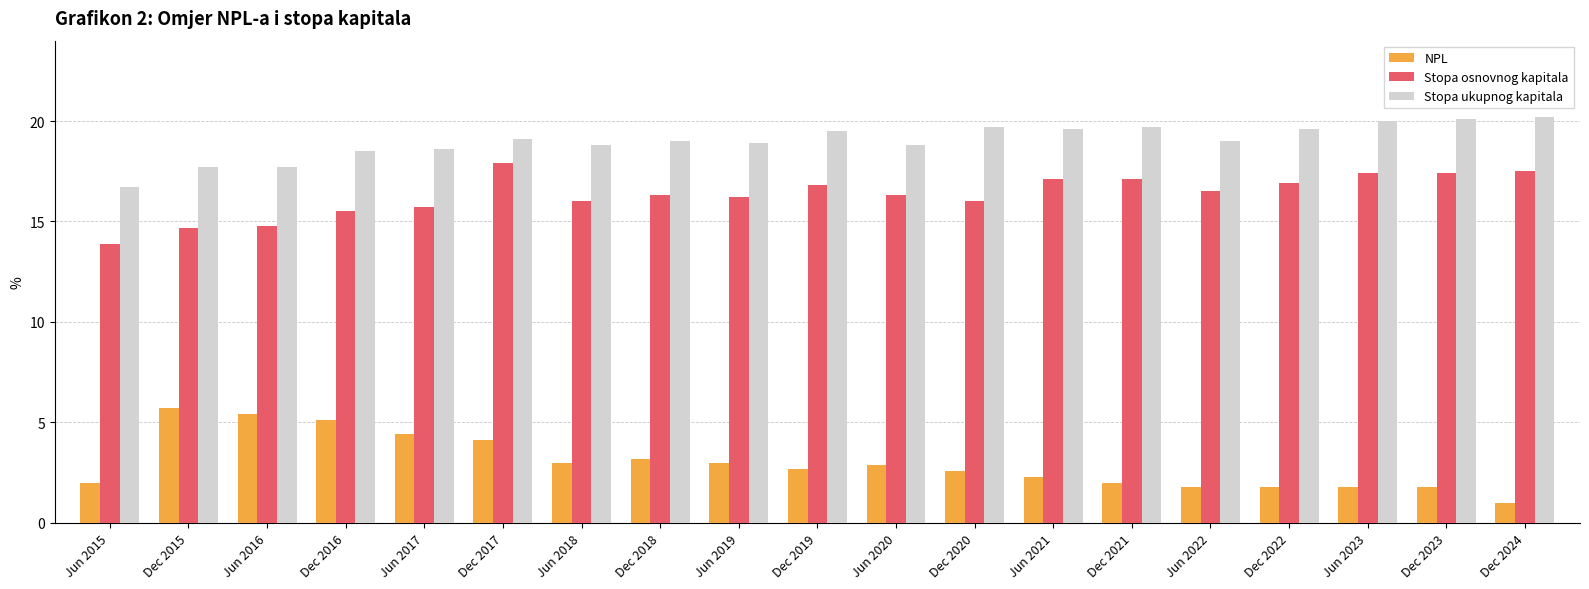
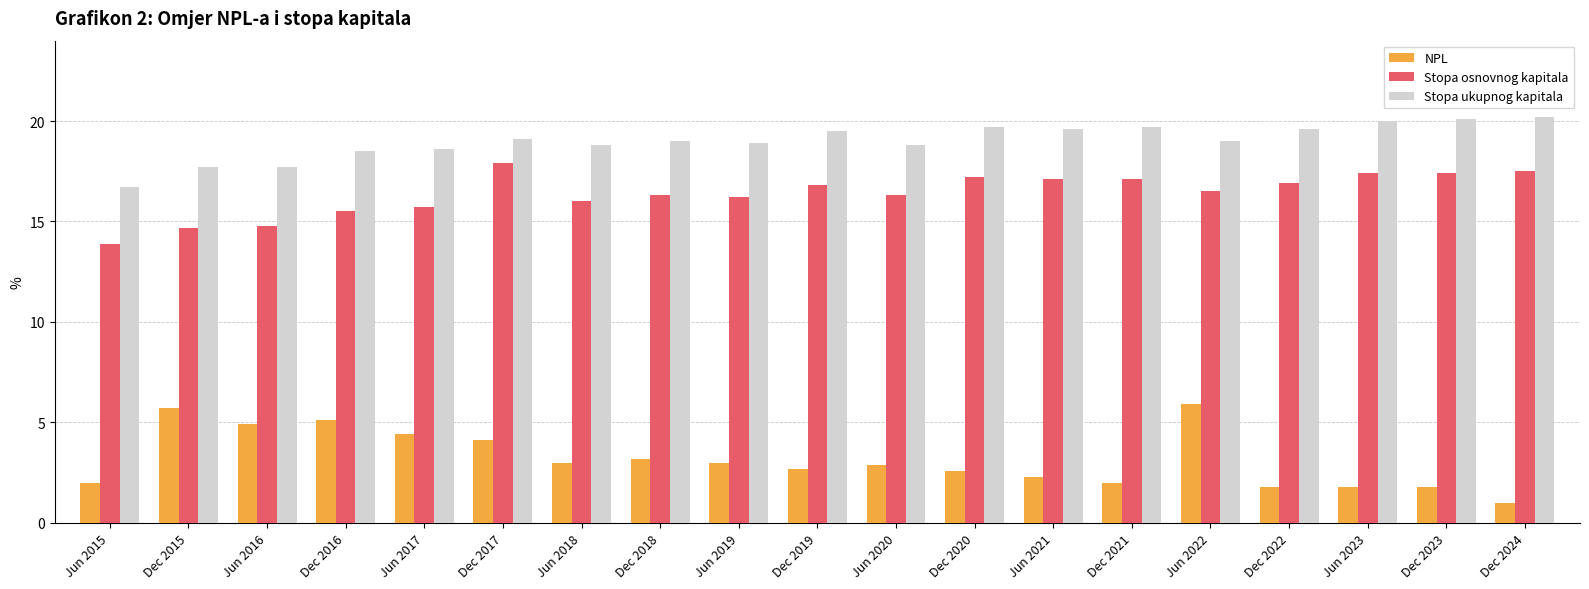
  {
    "NPL": {
      "Jun 2015": 2.0,
      "Dec 2015": 5.7,
-     "Jun 2016": 5.4,
+     "Jun 2016": 4.9,
      "Dec 2016": 5.1,
      "Jun 2017": 4.4,
      "Dec 2017": 4.1,
      "Jun 2018": 3.0,
      "Dec 2018": 3.2,
      "Jun 2019": 3.0,
      "Dec 2019": 2.7,
      "Jun 2020": 2.9,
      "Dec 2020": 2.6,
      "Jun 2021": 2.3,
      "Dec 2021": 2.0,
-     "Jun 2022": 1.8,
+     "Jun 2022": 5.9,
      "Dec 2022": 1.8,
      "Jun 2023": 1.8,
      "Dec 2023": 1.8,
      "Dec 2024": 1.0
    },
    "Stopa osnovnog kapitala": {
      "Jun 2015": 13.9,
      "Dec 2015": 14.7,
      "Jun 2016": 14.8,
      "Dec 2016": 15.5,
      "Jun 2017": 15.7,
      "Dec 2017": 17.9,
      "Jun 2018": 16.0,
      "Dec 2018": 16.3,
      "Jun 2019": 16.2,
      "Dec 2019": 16.8,
      "Jun 2020": 16.3,
-     "Dec 2020": 16.0,
+     "Dec 2020": 17.2,
      "Jun 2021": 17.1,
      "Dec 2021": 17.1,
      "Jun 2022": 16.5,
      "Dec 2022": 16.9,
      "Jun 2023": 17.4,
      "Dec 2023": 17.4,
      "Dec 2024": 17.5
    },
    "Stopa ukupnog kapitala": {
      "Jun 2015": 16.7,
      "Dec 2015": 17.7,
      "Jun 2016": 17.7,
      "Dec 2016": 18.5,
      "Jun 2017": 18.6,
      "Dec 2017": 19.1,
      "Jun 2018": 18.8,
      "Dec 2018": 19.0,
      "Jun 2019": 18.9,
      "Dec 2019": 19.5,
      "Jun 2020": 18.8,
      "Dec 2020": 19.7,
      "Jun 2021": 19.6,
      "Dec 2021": 19.7,
      "Jun 2022": 19.0,
      "Dec 2022": 19.6,
      "Jun 2023": 20.0,
      "Dec 2023": 20.1,
      "Dec 2024": 20.2
    }
  }
